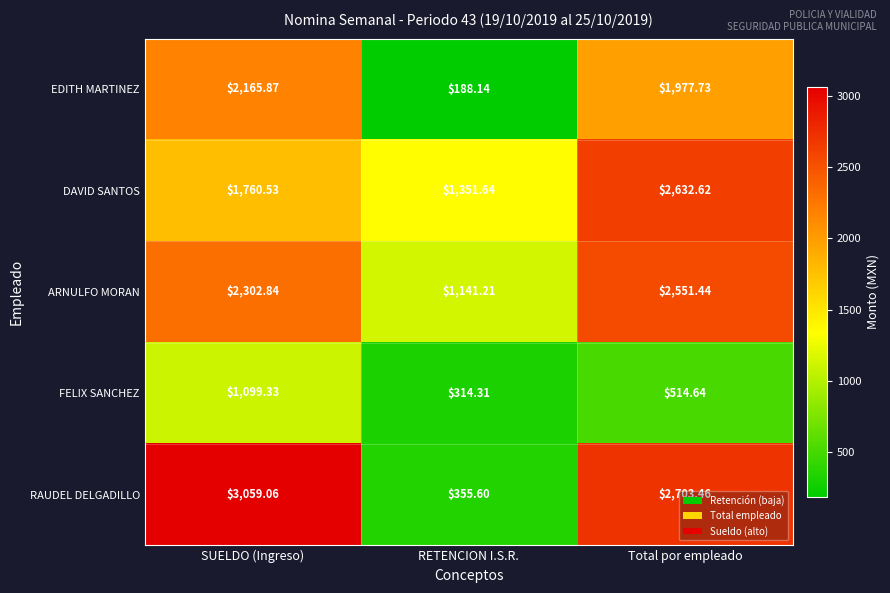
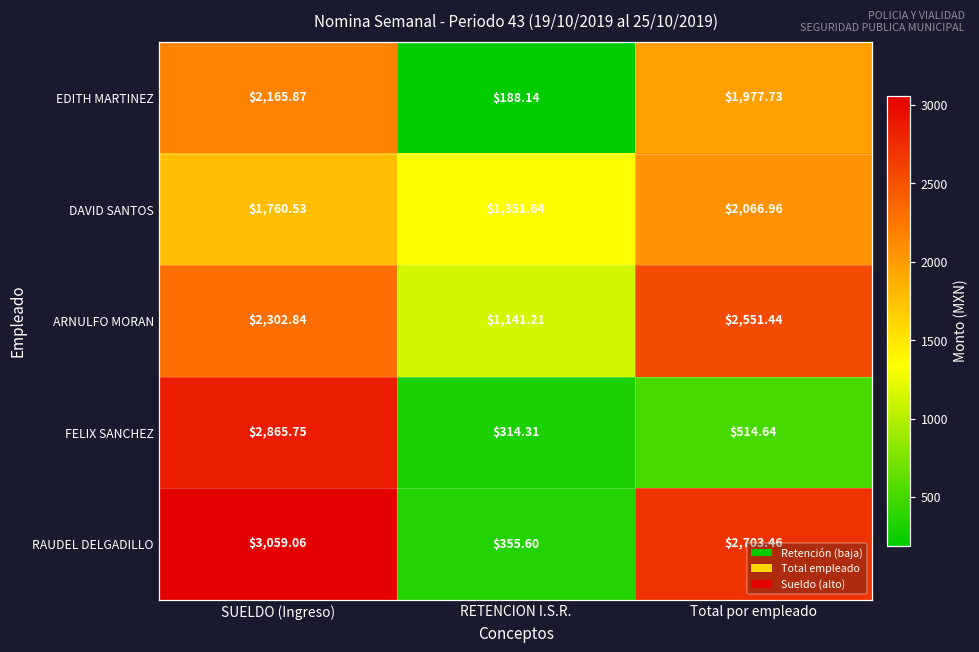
  {
    "EDITH MARTINEZ": {
      "SUELDO (Ingreso)": "$2,165.87",
      "RETENCION I.S.R.": "$188.14",
      "Total por empleado": "$1,977.73"
    },
    "DAVID SANTOS": {
      "SUELDO (Ingreso)": "$1,760.53",
      "RETENCION I.S.R.": "$1,351.64",
-     "Total por empleado": "$2,632.62"
+     "Total por empleado": "$2,066.96"
    },
    "ARNULFO MORAN": {
      "SUELDO (Ingreso)": "$2,302.84",
      "RETENCION I.S.R.": "$1,141.21",
      "Total por empleado": "$2,551.44"
    },
    "FELIX SANCHEZ": {
-     "SUELDO (Ingreso)": "$1,099.33",
+     "SUELDO (Ingreso)": "$2,865.75",
      "RETENCION I.S.R.": "$314.31",
      "Total por empleado": "$514.64"
    },
    "RAUDEL DELGADILLO": {
      "SUELDO (Ingreso)": "$3,059.06",
      "RETENCION I.S.R.": "$355.60"
    }
  }
